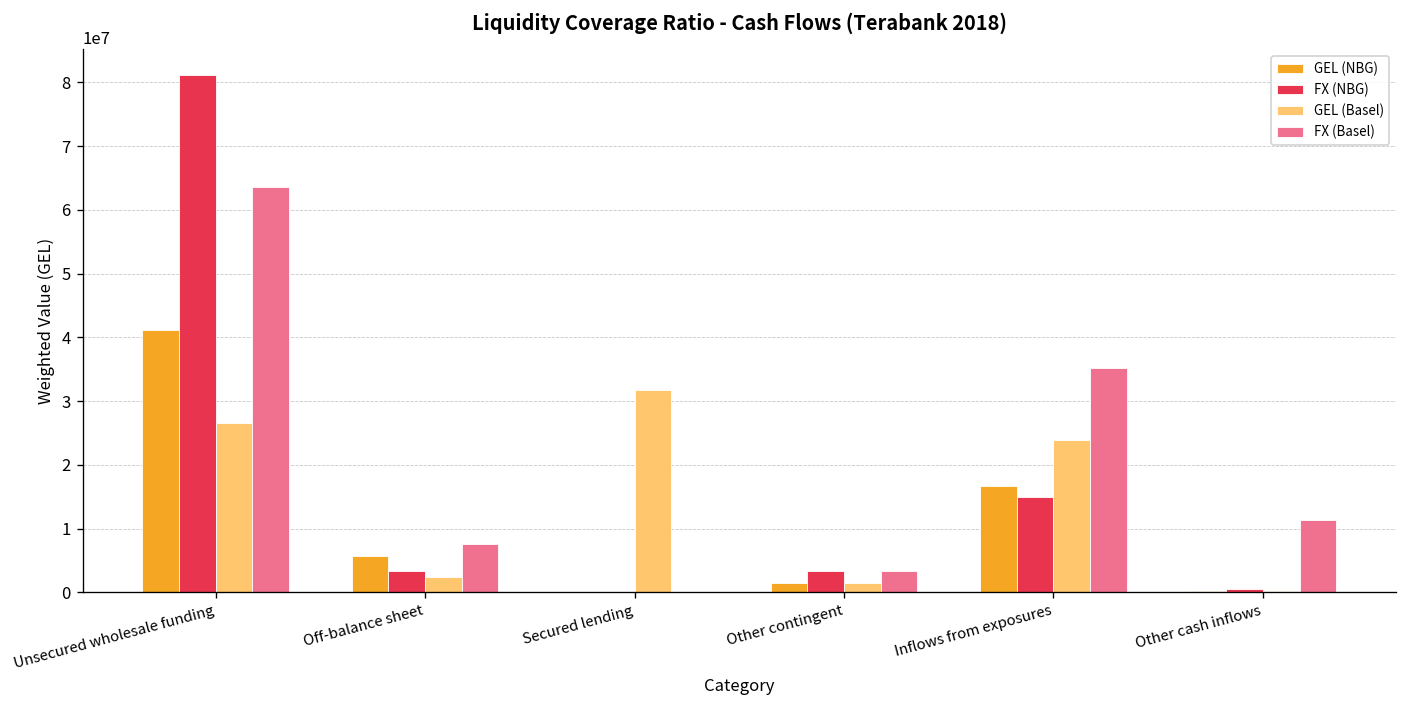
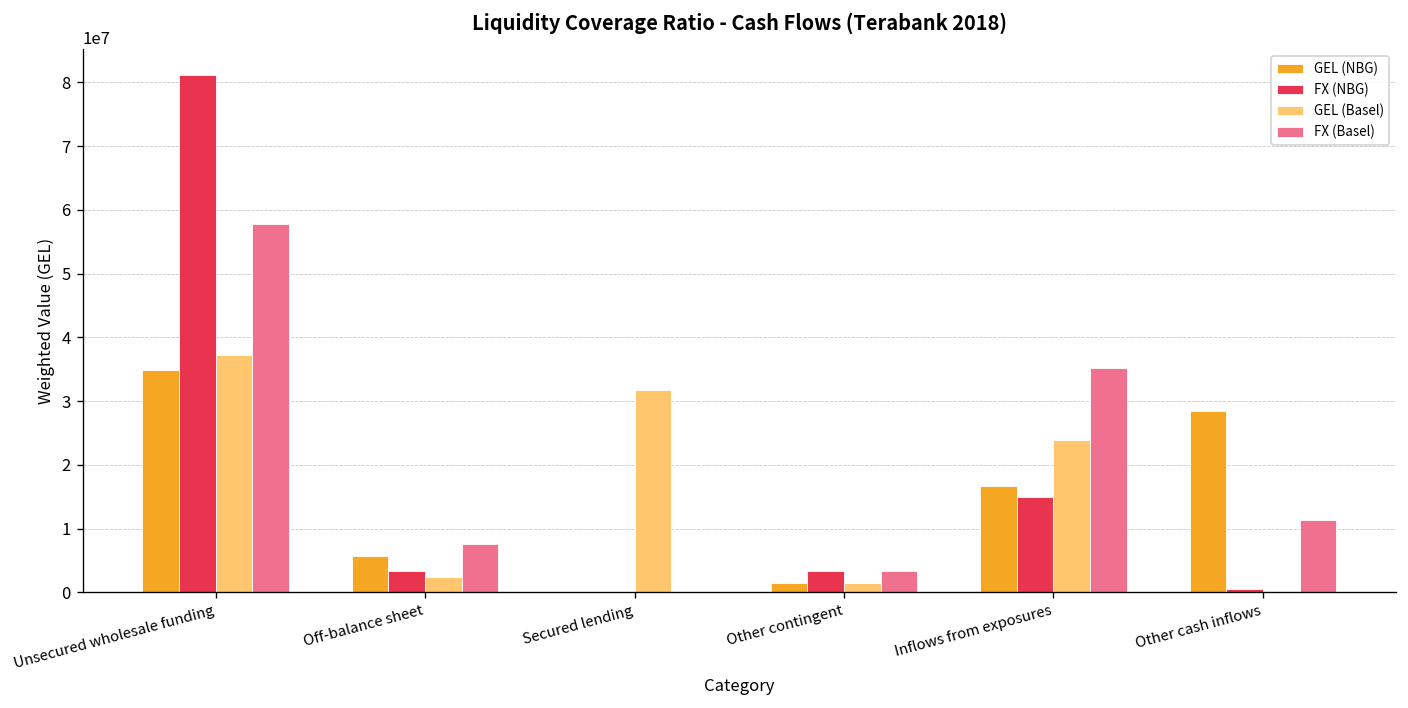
  {
    "GEL (NBG)": {
-     "Unsecured wholesale funding": 41000000,
+     "Unsecured wholesale funding": 35000000,
      "Off-balance sheet": 6000000,
      "Secured lending": 0,
      "Other contingent": 1000000,
      "Inflows from exposures": 17000000,
-     "Other cash inflows": 0
+     "Other cash inflows": 28000000
    },
    "FX (NBG)": {
      "Unsecured wholesale funding": 81000000,
      "Off-balance sheet": 3000000,
      "Secured lending": 0,
      "Other contingent": 3000000,
      "Inflows from exposures": 15000000,
      "Other cash inflows": 1000000
    },
    "GEL (Basel)": {
-     "Unsecured wholesale funding": 27000000,
+     "Unsecured wholesale funding": 37000000,
      "Off-balance sheet": 2000000,
      "Secured lending": 32000000,
      "Other contingent": 1000000,
      "Inflows from exposures": 24000000
    },
    "FX (Basel)": {
-     "Unsecured wholesale funding": 64000000,
+     "Unsecured wholesale funding": 58000000,
      "Off-balance sheet": 8000000,
      "Secured lending": 0,
      "Other contingent": 3000000,
      "Inflows from exposures": 35000000,
      "Other cash inflows": 11000000
    }
  }
